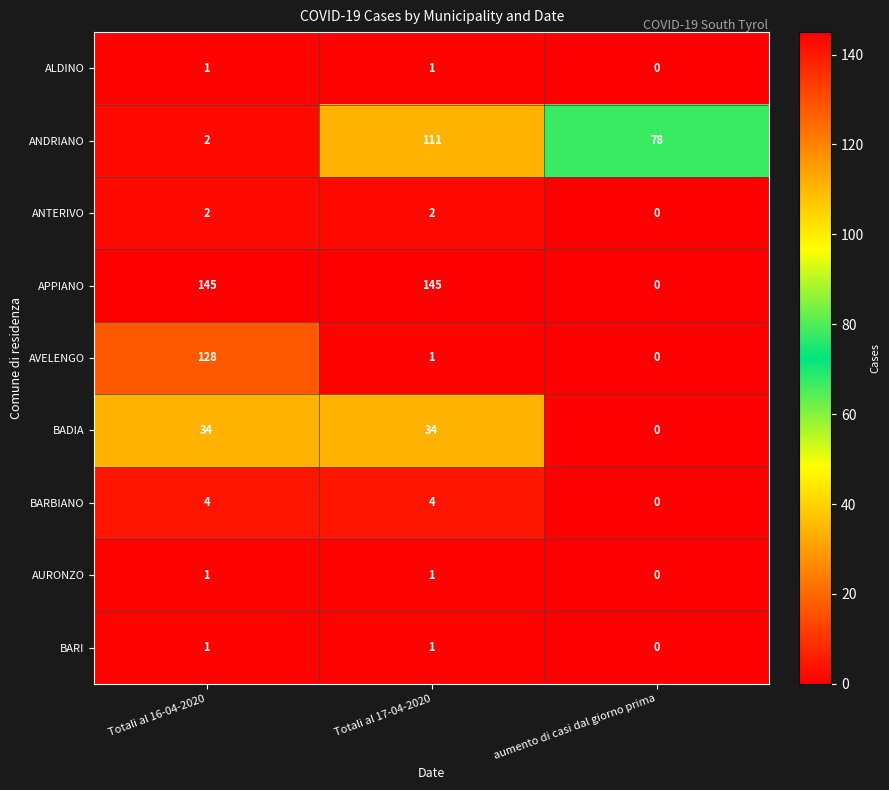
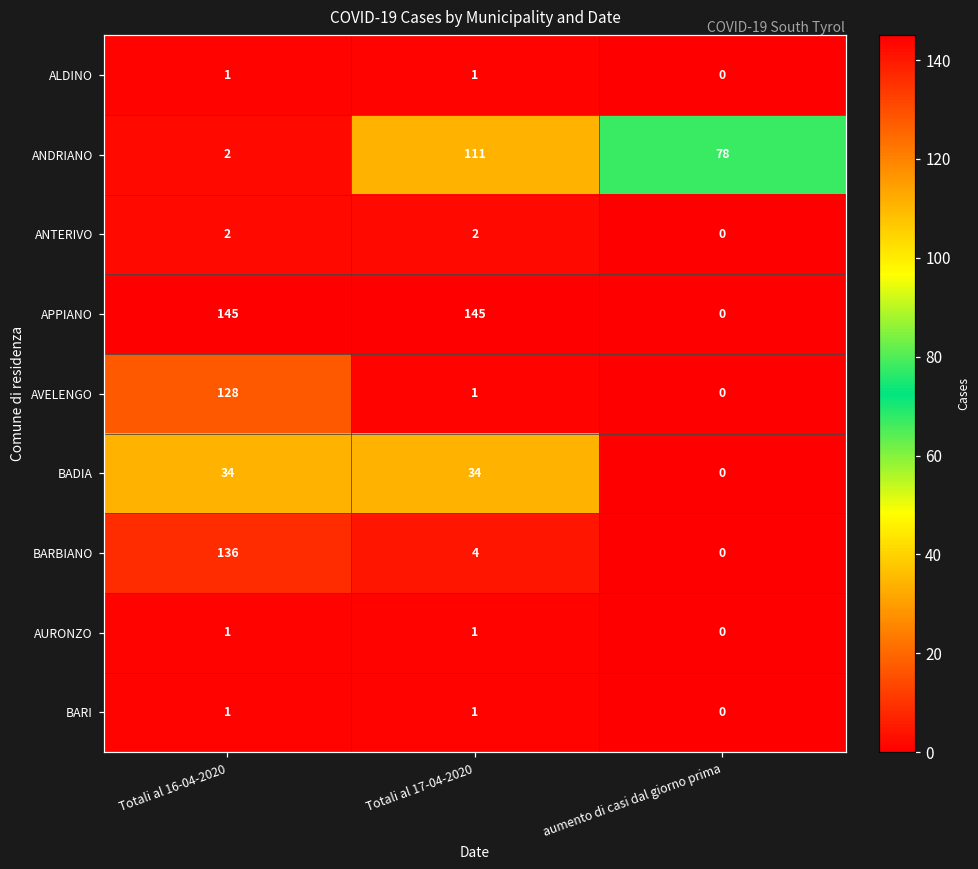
  {
    "ALDINO": {
      "Totali al 16-04-2020": 1,
      "Totali al 17-04-2020": 1,
      "aumento di casi dal giorno prima": 0
    },
    "ANDRIANO": {
      "Totali al 16-04-2020": 2,
      "Totali al 17-04-2020": 111,
      "aumento di casi dal giorno prima": 78
    },
    "ANTERIVO": {
      "Totali al 16-04-2020": 2,
      "Totali al 17-04-2020": 2,
      "aumento di casi dal giorno prima": 0
    },
    "APPIANO": {
      "Totali al 16-04-2020": 145,
      "Totali al 17-04-2020": 145,
      "aumento di casi dal giorno prima": 0
    },
    "AVELENGO": {
      "Totali al 16-04-2020": 128,
      "Totali al 17-04-2020": 1,
      "aumento di casi dal giorno prima": 0
    },
    "BADIA": {
      "Totali al 16-04-2020": 34,
      "Totali al 17-04-2020": 34,
      "aumento di casi dal giorno prima": 0
    },
    "BARBIANO": {
-     "Totali al 16-04-2020": 4,
+     "Totali al 16-04-2020": 136,
      "Totali al 17-04-2020": 4,
      "aumento di casi dal giorno prima": 0
    },
    "AURONZO": {
      "Totali al 16-04-2020": 1,
      "Totali al 17-04-2020": 1,
      "aumento di casi dal giorno prima": 0
    },
    "BARI": {
      "Totali al 16-04-2020": 1,
      "Totali al 17-04-2020": 1,
      "aumento di casi dal giorno prima": 0
    }
  }
